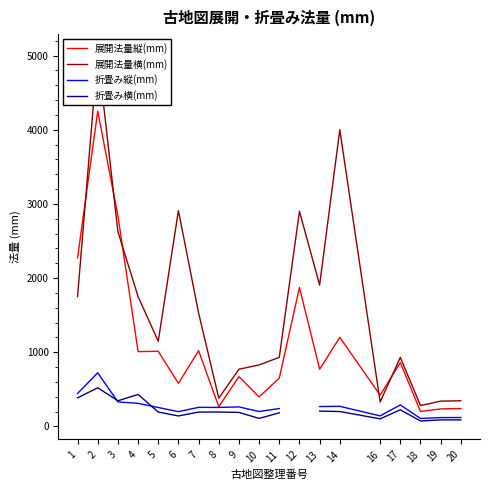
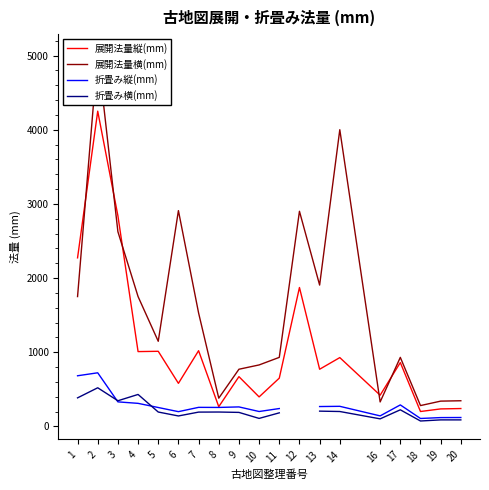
  {
    "展開法量縦(mm)": {
      "1": 2300,
      "2": 4300,
      "3": 2800,
      "4": 1000,
      "5": 1000,
      "6": 600,
      "7": 1000,
      "9": 700,
      "10": 400,
      "11": 700,
      "12": 1900,
      "13": 800,
-     "14": 1200,
+     "14": 900,
      "16": 400,
      "17": 900,
      "18": 200,
      "19": 200,
      "20": 200
    },
    "展開法量横(mm)": {
      "1": 1800,
      "3": 2600,
      "4": 1800,
      "5": 1100,
      "6": 2900,
      "7": 1500,
      "8": 400,
      "9": 800,
      "10": 800,
      "11": 900,
      "12": 2900,
      "13": 1900,
      "14": 4000,
      "16": 300,
      "17": 900,
      "18": 300,
      "19": 300,
      "20": 300
    },
    "折畳み縦(mm)": {
-     "1": 400,
+     "1": 700,
      "2": 700,
      "4": 300,
      "5": 300,
      "6": 200,
      "7": 300,
      "9": 300,
      "10": 200,
      "11": 200,
      "13": 300,
      "14": 300,
      "16": 100,
      "17": 300
    },
    "折畳み横(mm)": {
      "1": 400,
      "2": 500,
      "4": 400,
      "5": 200,
      "6": 100,
      "7": 200,
      "8": 200,
      "9": 200,
      "10": 100,
      "11": 200,
      "13": 200,
      "14": 200,
      "16": 100,
      "17": 200
    }
  }
